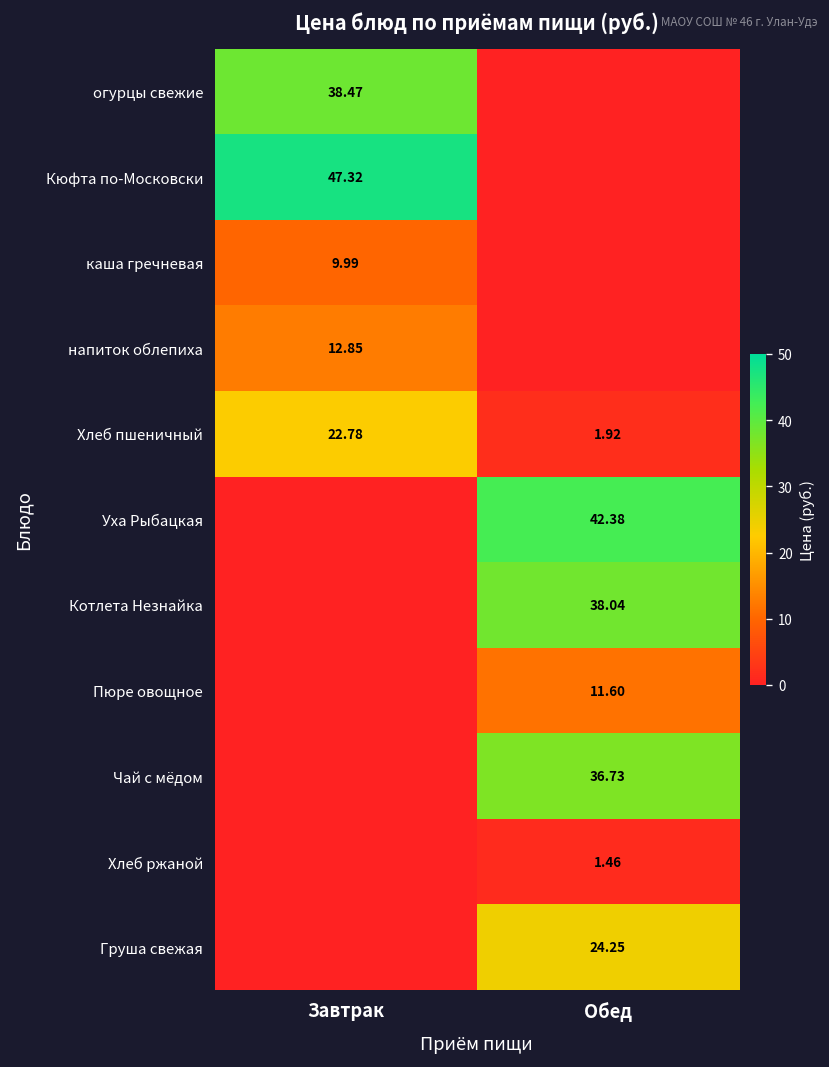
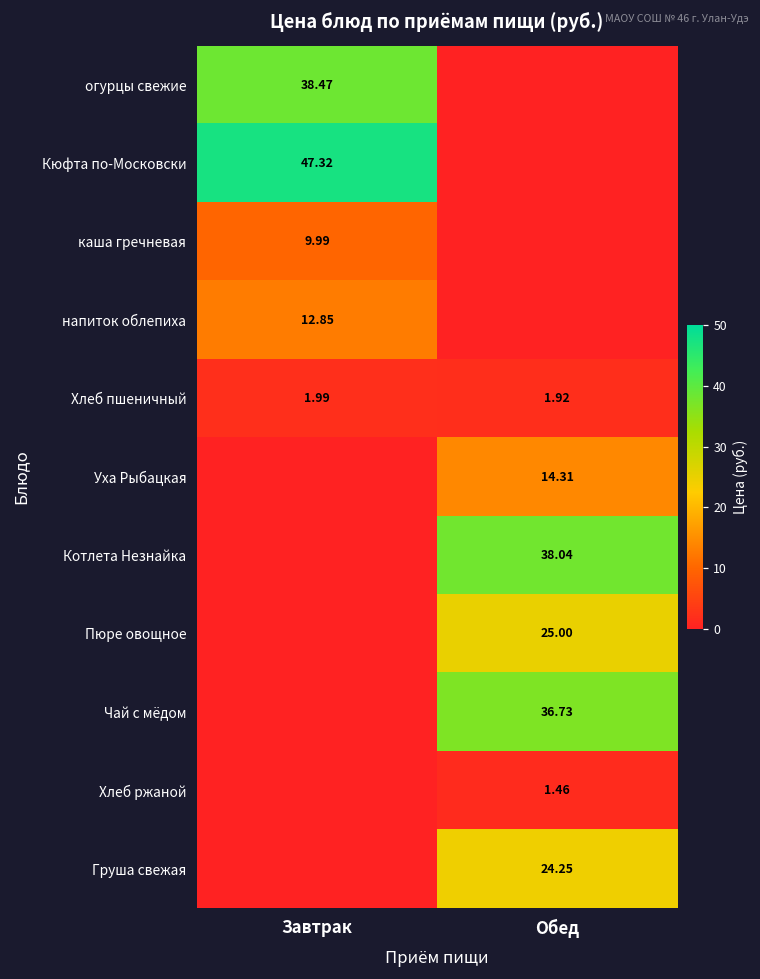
  {
    "огурцы свежие": {
      "Завтрак": 38.47
    },
    "Кюфта по-Московски": {
      "Завтрак": 47.32
    },
    "каша гречневая": {
      "Завтрак": 9.99
    },
    "напиток облепиха": {
      "Завтрак": 12.85
    },
    "Хлеб пшеничный": {
-     "Завтрак": 22.78,
+     "Завтрак": 1.99,
      "Обед": 1.92
    },
    "Уха Рыбацкая": {
-     "Обед": 42.38
+     "Обед": 14.31
    },
    "Котлета Незнайка": {
      "Обед": 38.04
    },
    "Пюре овощное": {
-     "Обед": 11.60
+     "Обед": 25.00
    },
    "Чай с мёдом": {
      "Обед": 36.73
    },
    "Хлеб ржаной": {
      "Обед": 1.46
    },
    "Груша свежая": {
      "Обед": 24.25
    }
  }
